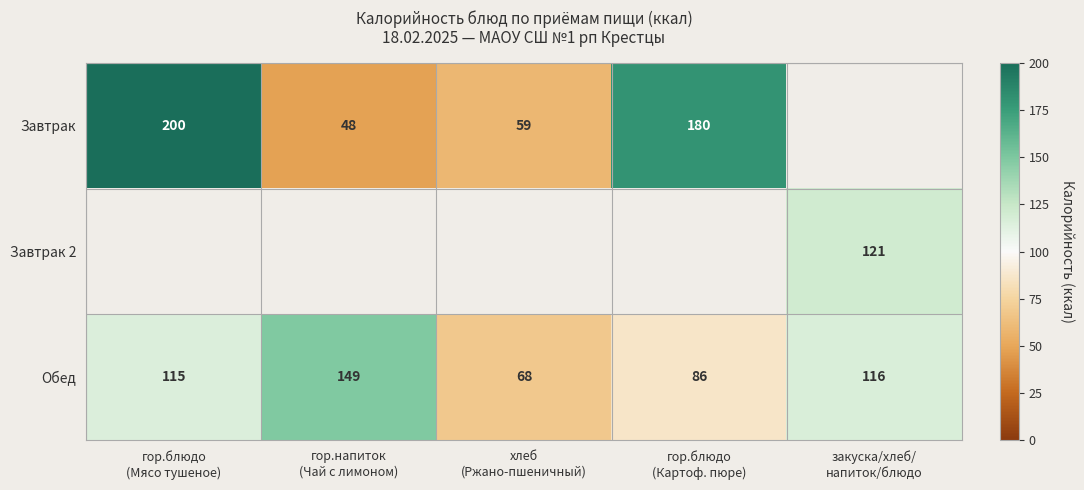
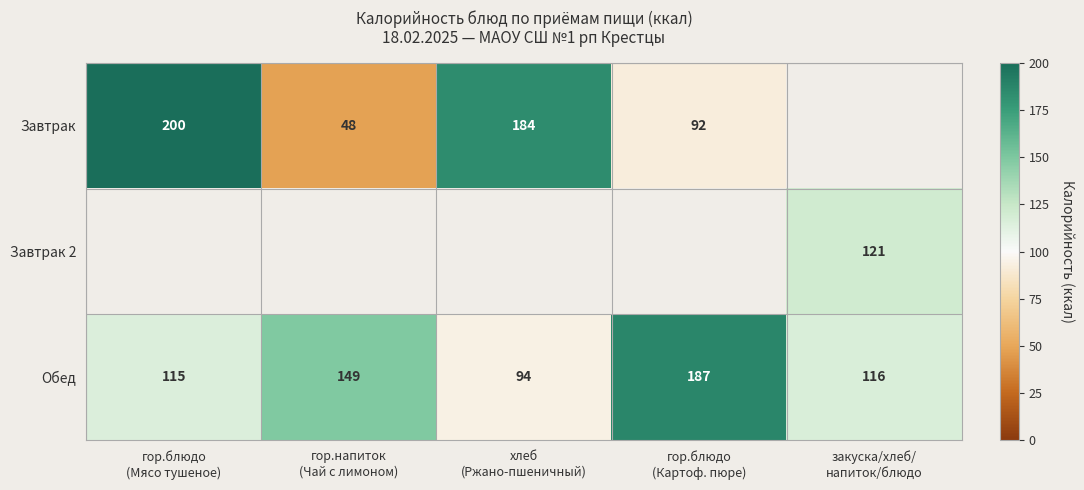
  {
    "Завтрак": {
      "гор.блюдо (Мясо тушеное)": 200,
      "гор.напиток (Чай с лимоном)": 48,
-     "хлеб (Ржано-пшеничный)": 59,
-     "гор.блюдо (Картоф. пюре)": 180
+     "хлеб (Ржано-пшеничный)": 184,
+     "гор.блюдо (Картоф. пюре)": 92
    },
    "Завтрак 2": {
      "закуска/хлеб/ напиток/блюдо": 121
    },
    "Обед": {
      "гор.блюдо (Мясо тушеное)": 115,
      "гор.напиток (Чай с лимоном)": 149,
-     "хлеб (Ржано-пшеничный)": 68,
-     "гор.блюдо (Картоф. пюре)": 86,
+     "хлеб (Ржано-пшеничный)": 94,
+     "гор.блюдо (Картоф. пюре)": 187,
      "закуска/хлеб/ напиток/блюдо": 116
    }
  }
